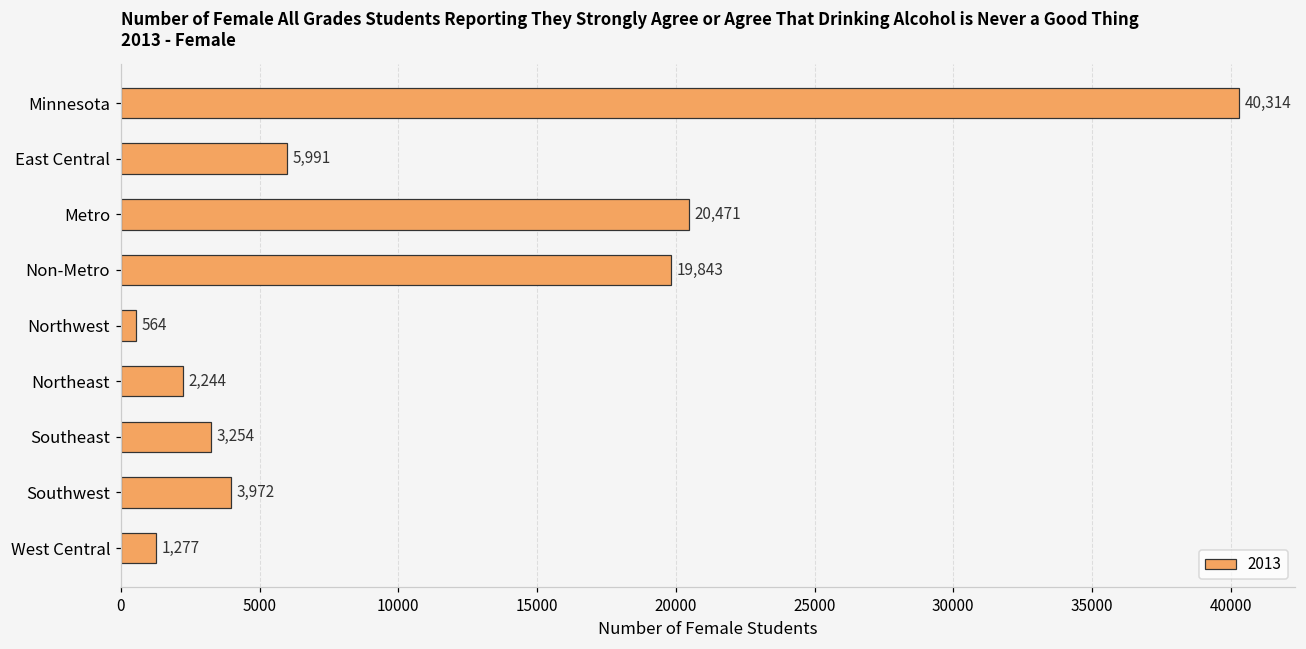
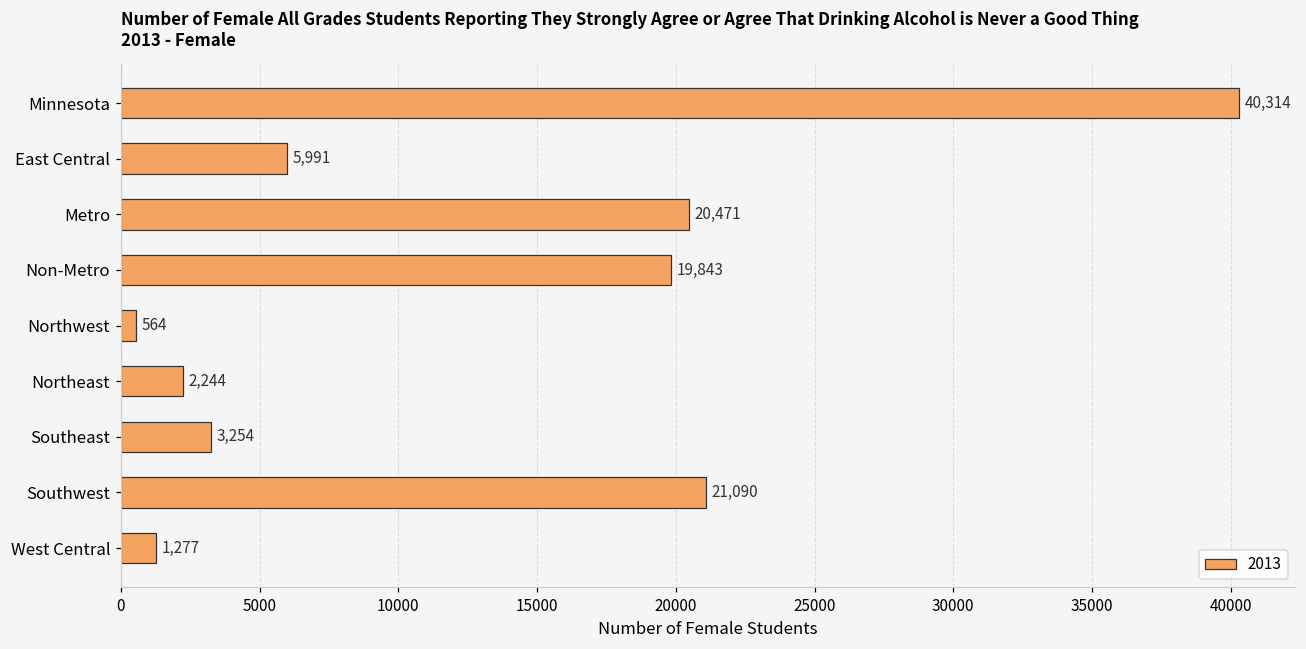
  {
    "Minnesota": "40,314",
    "East Central": "5,991",
    "Metro": "20,471",
    "Non-Metro": "19,843",
    "Northwest": "564",
    "Northeast": "2,244",
    "Southeast": "3,254",
-   "Southwest": "3,972",
+   "Southwest": "21,090",
    "West Central": "1,277"
  }
